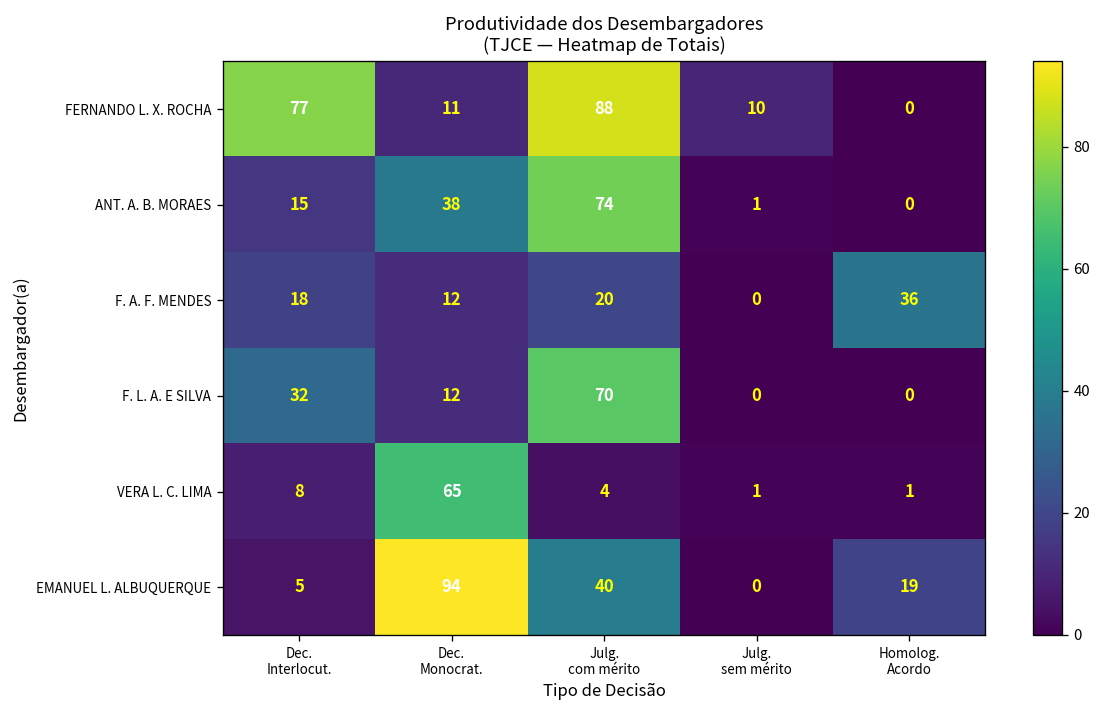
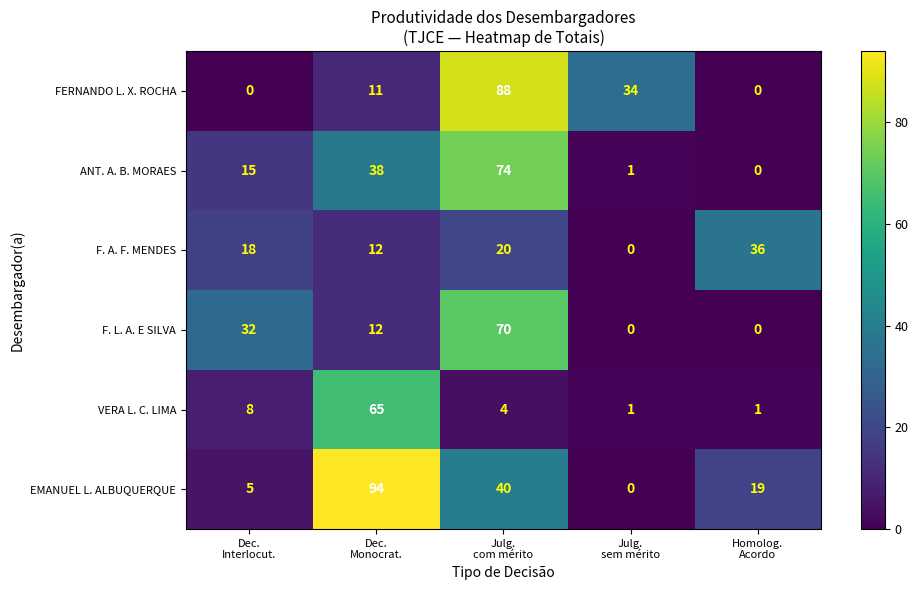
  {
    "FERNANDO L. X. ROCHA": {
-     "Dec. Interlocut.": 77,
+     "Dec. Interlocut.": 0,
      "Dec. Monocrat.": 11,
      "Julg. com mérito": 88,
-     "Julg. sem mérito": 10,
+     "Julg. sem mérito": 34,
      "Homolog. Acordo": 0
    },
    "ANT. A. B. MORAES": {
      "Dec. Interlocut.": 15,
      "Dec. Monocrat.": 38,
      "Julg. com mérito": 74,
      "Julg. sem mérito": 1,
      "Homolog. Acordo": 0
    },
    "F. A. F. MENDES": {
      "Dec. Interlocut.": 18,
      "Dec. Monocrat.": 12,
      "Julg. com mérito": 20,
      "Julg. sem mérito": 0,
      "Homolog. Acordo": 36
    },
    "F. L. A. E SILVA": {
      "Dec. Interlocut.": 32,
      "Dec. Monocrat.": 12,
      "Julg. com mérito": 70,
      "Julg. sem mérito": 0,
      "Homolog. Acordo": 0
    },
    "VERA L. C. LIMA": {
      "Dec. Interlocut.": 8,
      "Dec. Monocrat.": 65,
      "Julg. com mérito": 4,
      "Julg. sem mérito": 1,
      "Homolog. Acordo": 1
    },
    "EMANUEL L. ALBUQUERQUE": {
      "Dec. Interlocut.": 5,
      "Dec. Monocrat.": 94,
      "Julg. com mérito": 40,
      "Julg. sem mérito": 0,
      "Homolog. Acordo": 19
    }
  }
